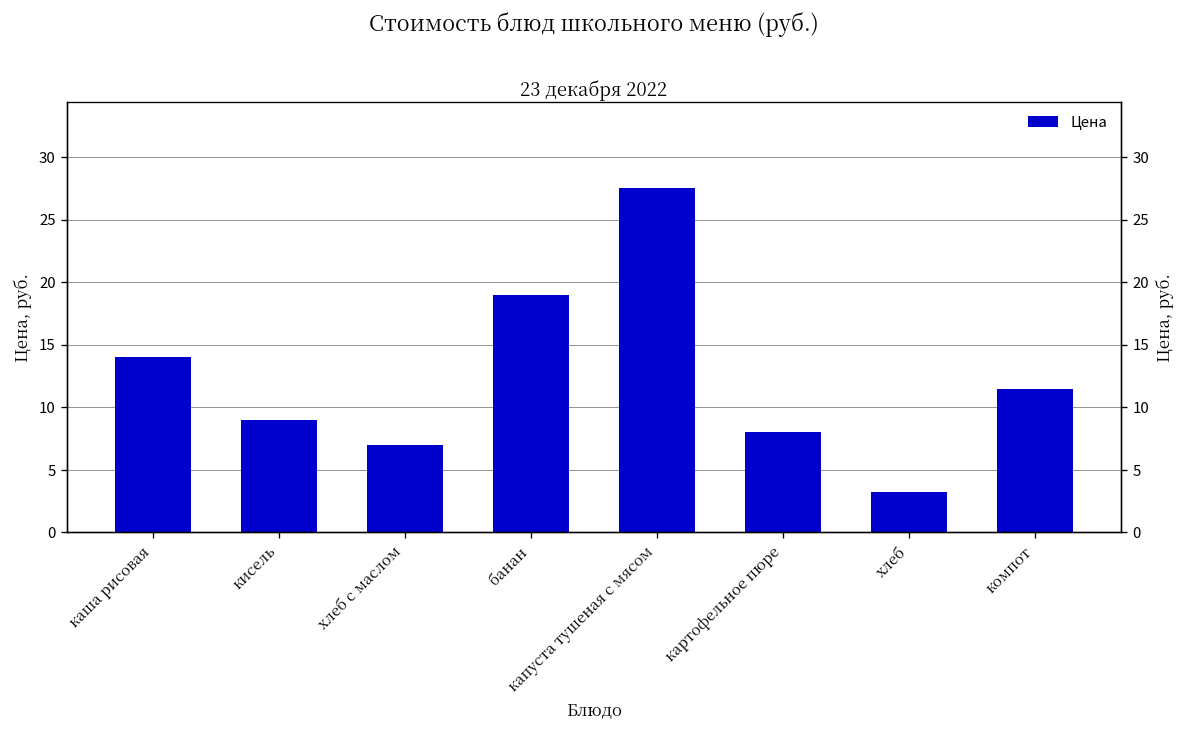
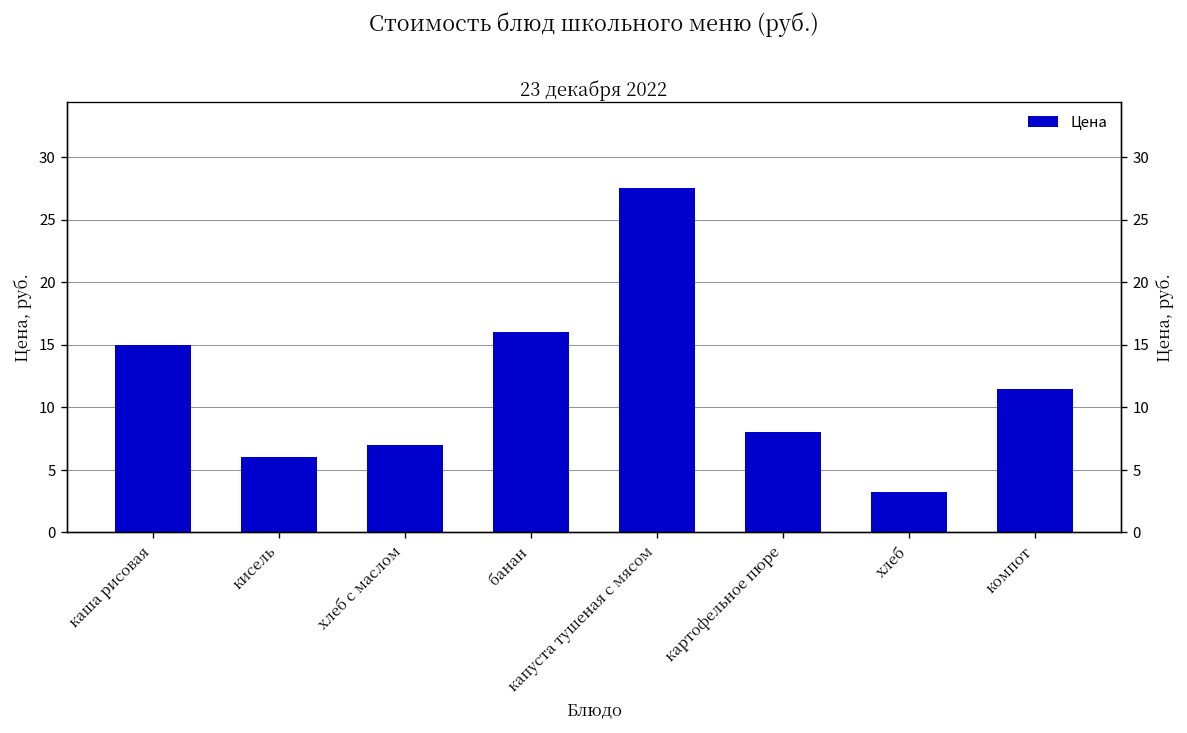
  {
-   "каша рисовая": 14,
-   "кисель": 9,
+   "каша рисовая": 15,
+   "кисель": 6,
    "хлеб с маслом": 7,
-   "банан": 19,
+   "банан": 16,
    "капуста тушеная с мясом": 27.5,
    "картофельное пюре": 8,
    "хлеб": 3,
    "компот": 11.5
  }
